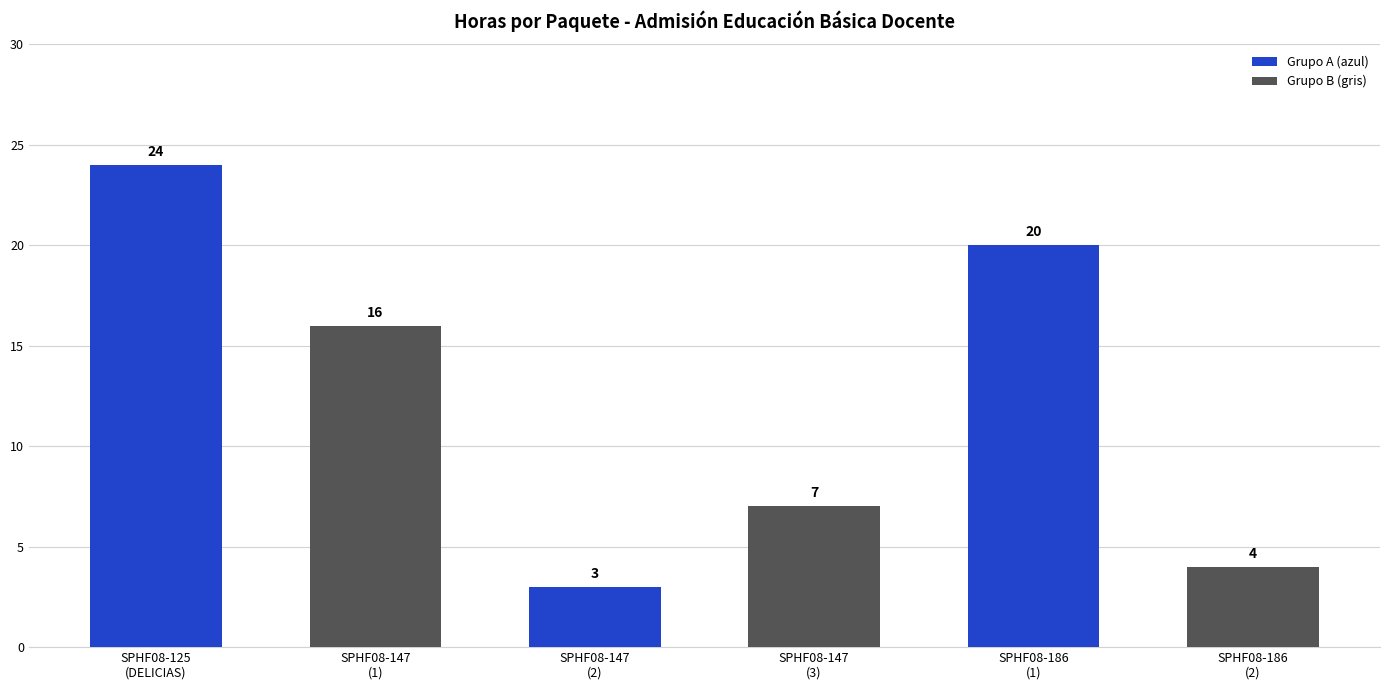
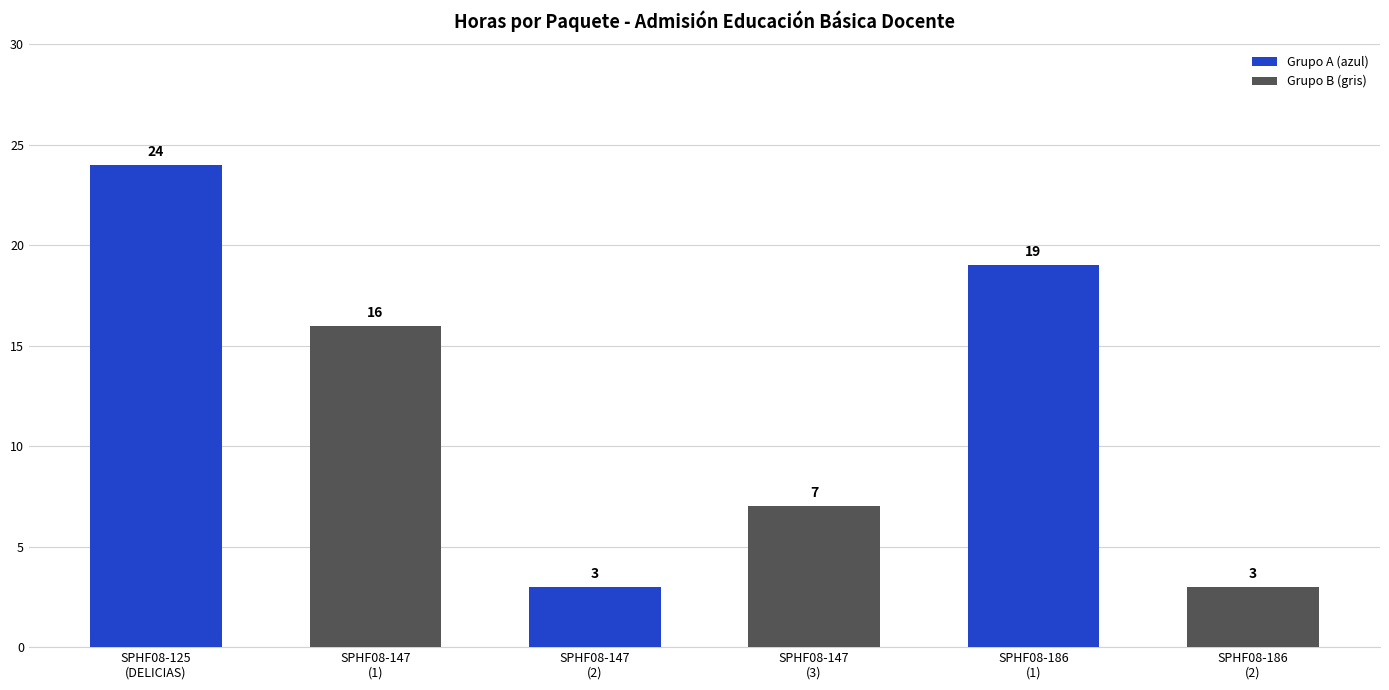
  {
    "SPHF08-125 (DELICIAS)": 24,
    "SPHF08-147 (1)": 16,
    "SPHF08-147 (2)": 3,
    "SPHF08-147 (3)": 7,
-   "SPHF08-186 (1)": 20,
-   "SPHF08-186 (2)": 4
+   "SPHF08-186 (1)": 19,
+   "SPHF08-186 (2)": 3
  }
